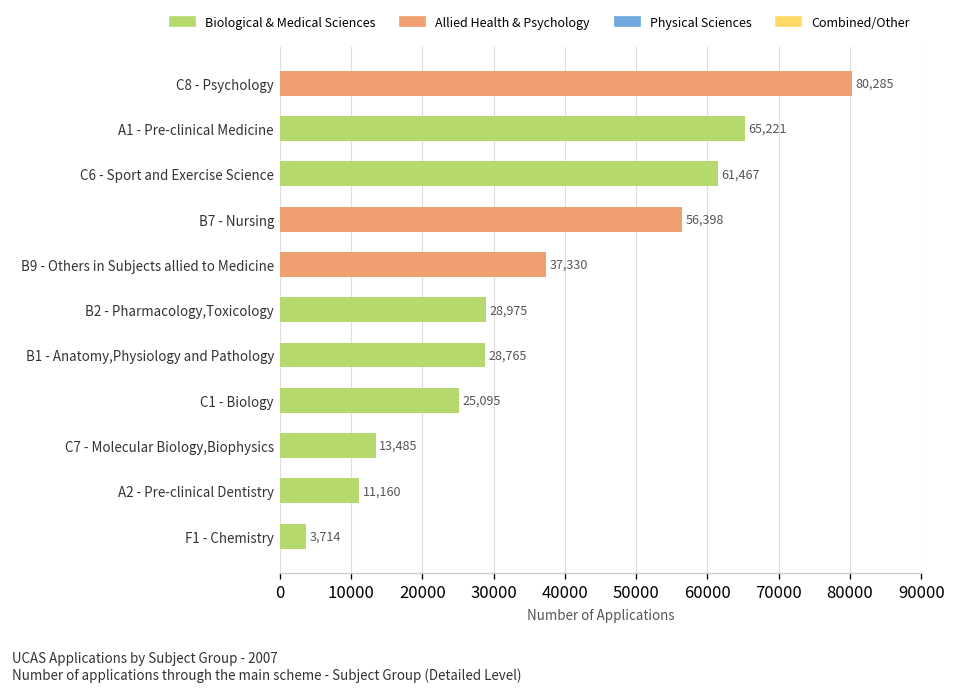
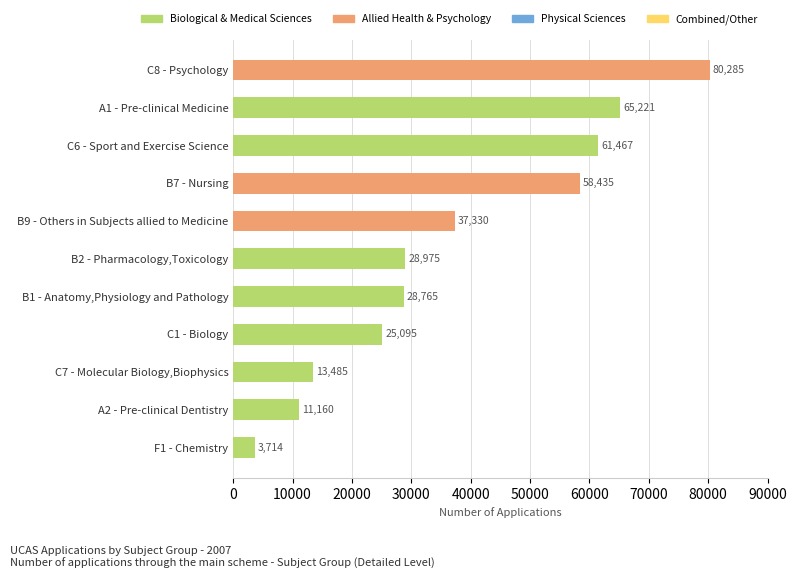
  {
    "C8 - Psychology": "80,285",
    "A1 - Pre-clinical Medicine": "65,221",
    "C6 - Sport and Exercise Science": "61,467",
-   "B7 - Nursing": "56,398",
+   "B7 - Nursing": "58,435",
    "B9 - Others in Subjects allied to Medicine": "37,330",
    "B2 - Pharmacology,Toxicology": "28,975",
    "B1 - Anatomy,Physiology and Pathology": "28,765",
    "C1 - Biology": "25,095",
    "C7 - Molecular Biology,Biophysics": "13,485",
    "A2 - Pre-clinical Dentistry": "11,160",
    "F1 - Chemistry": "3,714"
  }
